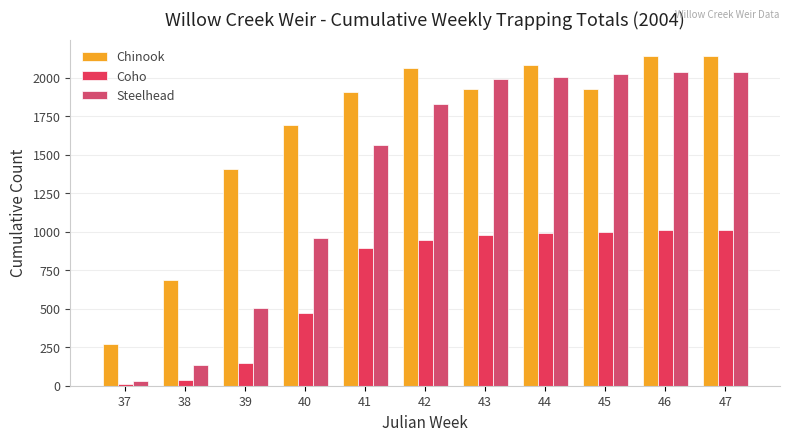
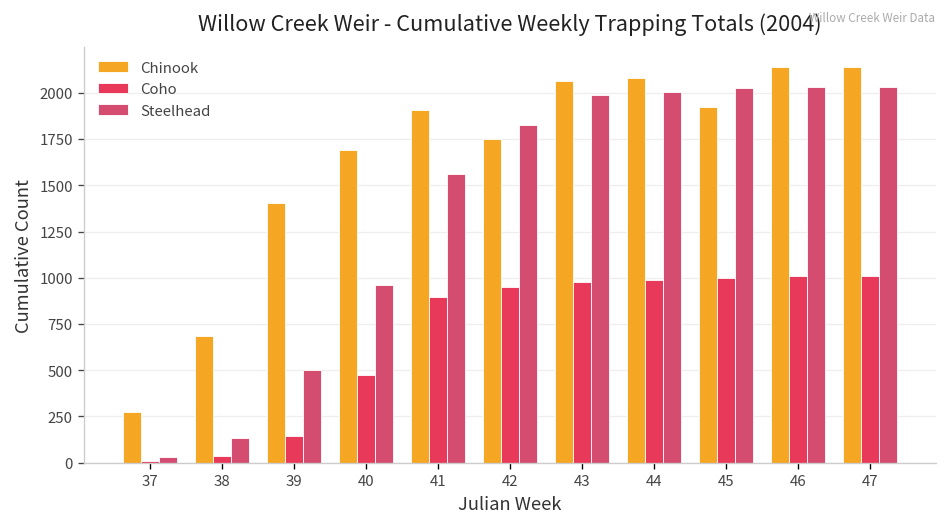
  {
    "Chinook": {
      "37": 270,
      "38": 690,
      "39": 1400,
      "40": 1690,
      "41": 1910,
-     "42": 2060,
-     "43": 1920,
+     "42": 1750,
+     "43": 2060,
      "44": 2080,
      "45": 1930,
      "46": 2140,
      "47": 2140
    }
  }
